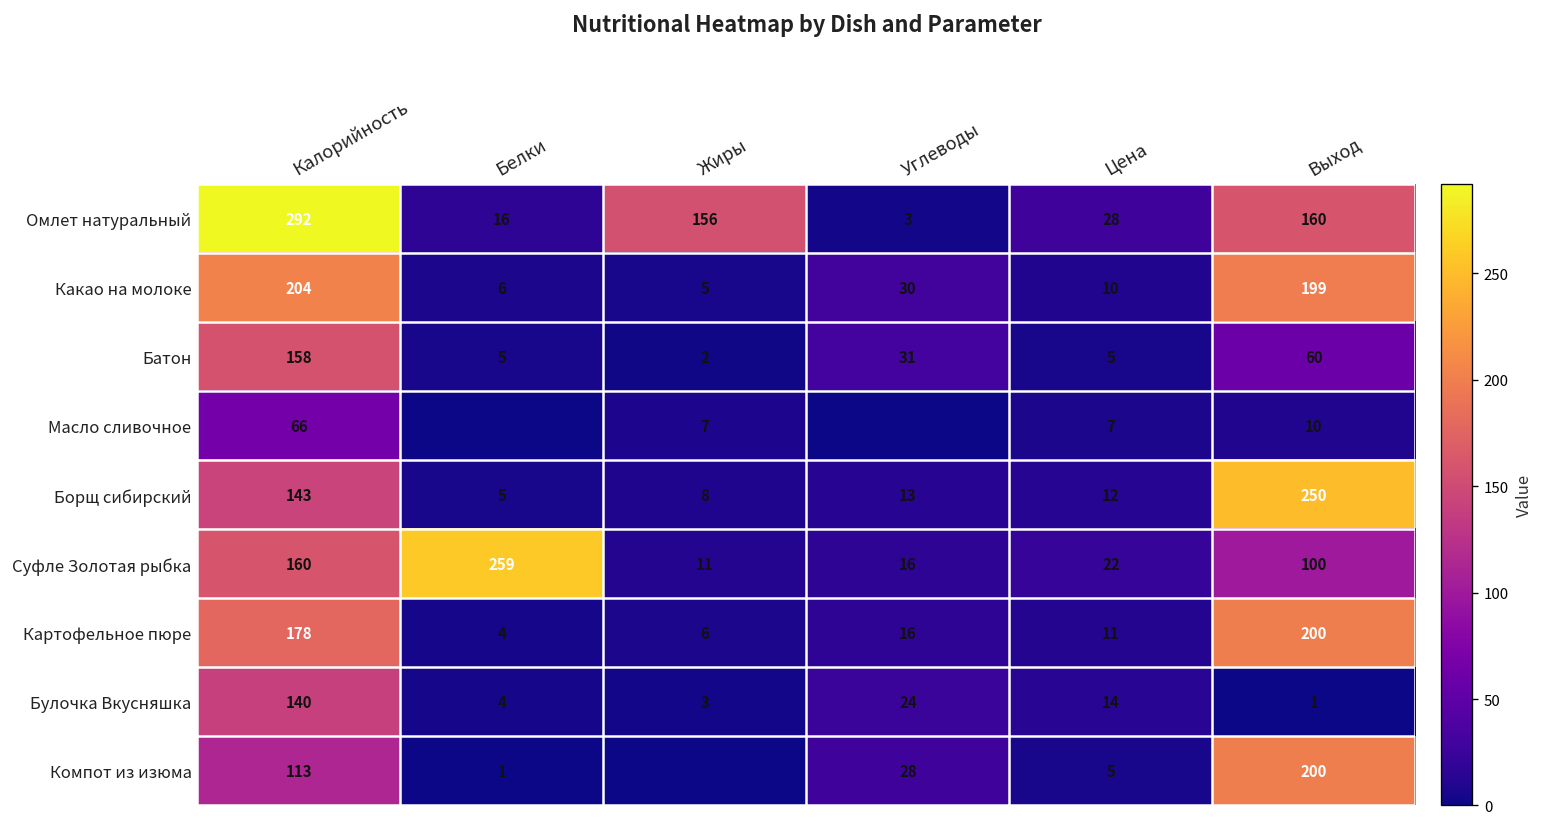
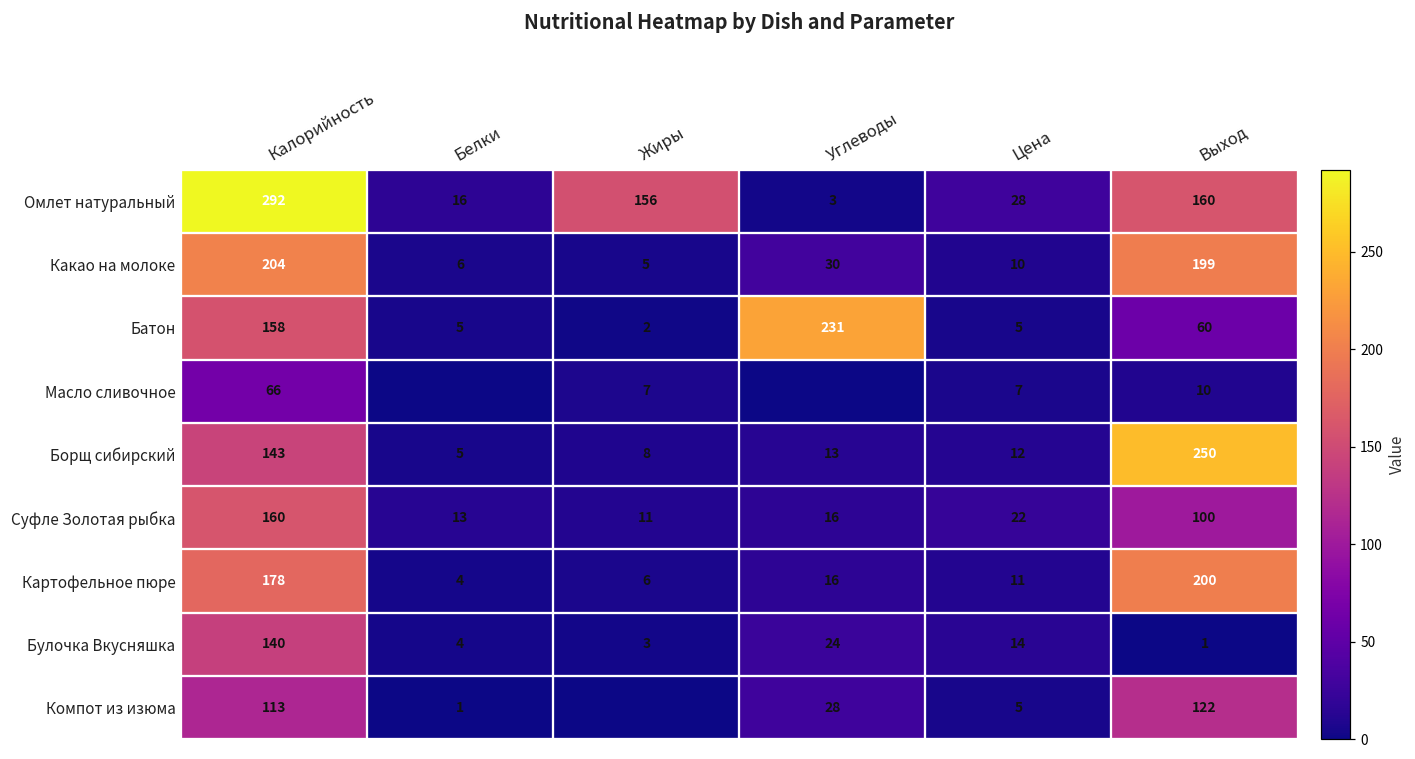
  {
    "Омлет натуральный": {
      "Калорийность": 292,
      "Белки": 16,
      "Жиры": 156,
      "Углеводы": 3,
      "Цена": 28,
      "Выход": 160
    },
    "Какао на молоке": {
      "Калорийность": 204,
      "Белки": 6,
      "Жиры": 5,
      "Углеводы": 30,
      "Цена": 10,
      "Выход": 199
    },
    "Батон": {
      "Калорийность": 158,
      "Белки": 5,
      "Жиры": 2,
-     "Углеводы": 31,
+     "Углеводы": 231,
      "Цена": 5,
      "Выход": 60
    },
    "Масло сливочное": {
      "Калорийность": 66,
      "Жиры": 7,
      "Цена": 7,
      "Выход": 10
    },
    "Борщ сибирский": {
      "Калорийность": 143,
      "Белки": 5,
      "Жиры": 8,
      "Углеводы": 13,
      "Цена": 12,
      "Выход": 250
    },
    "Суфле Золотая рыбка": {
      "Калорийность": 160,
-     "Белки": 259,
+     "Белки": 13,
      "Жиры": 11,
      "Углеводы": 16,
      "Цена": 22,
      "Выход": 100
    },
    "Картофельное пюре": {
      "Калорийность": 178,
      "Белки": 4,
      "Жиры": 6,
      "Углеводы": 16,
      "Цена": 11,
      "Выход": 200
    },
    "Булочка Вкусняшка": {
      "Калорийность": 140,
      "Белки": 4,
      "Жиры": 3,
      "Углеводы": 24,
      "Цена": 14,
      "Выход": 1
    },
    "Компот из изюма": {
      "Калорийность": 113,
      "Белки": 1,
      "Углеводы": 28,
      "Цена": 5,
-     "Выход": 200
+     "Выход": 122
    }
  }
